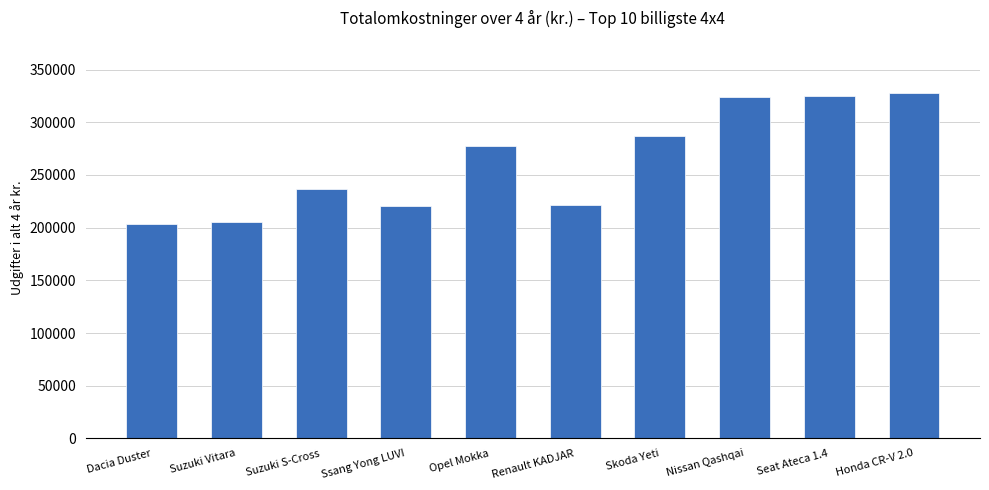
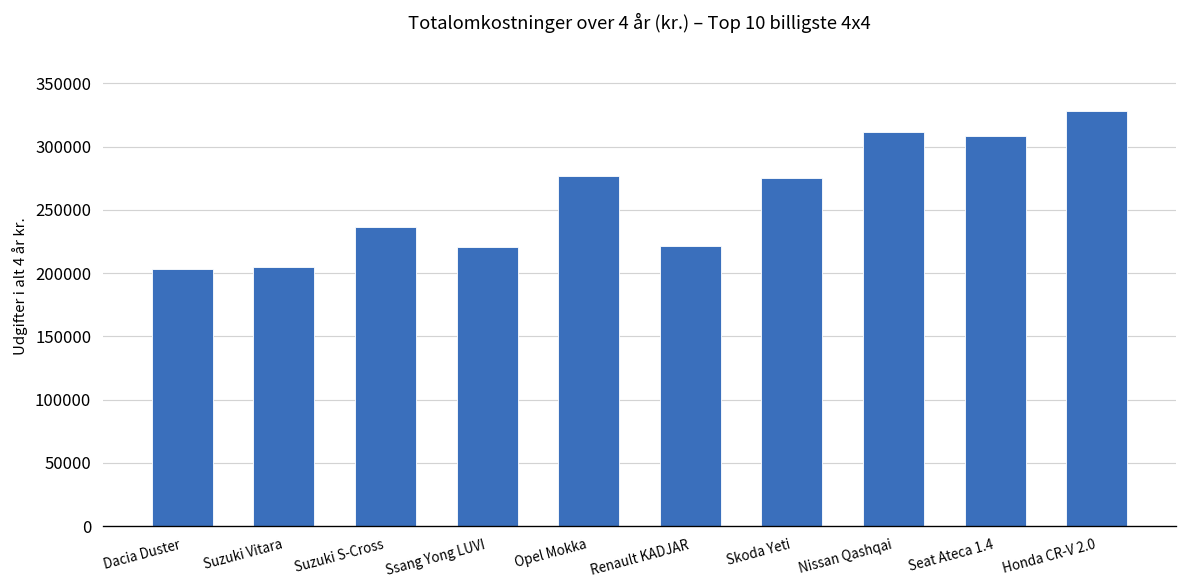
  {
    "Dacia Duster": 204000,
    "Suzuki Vitara": 205000,
    "Suzuki S-Cross": 236000,
    "Ssang Yong LUVI": 220000,
    "Opel Mokka": 277000,
    "Renault KADJAR": 222000,
-   "Skoda Yeti": 287000,
-   "Nissan Qashqai": 324000,
-   "Seat Ateca 1.4": 325000,
+   "Skoda Yeti": 275000,
+   "Nissan Qashqai": 312000,
+   "Seat Ateca 1.4": 308000,
    "Honda CR-V 2.0": 328000
  }
